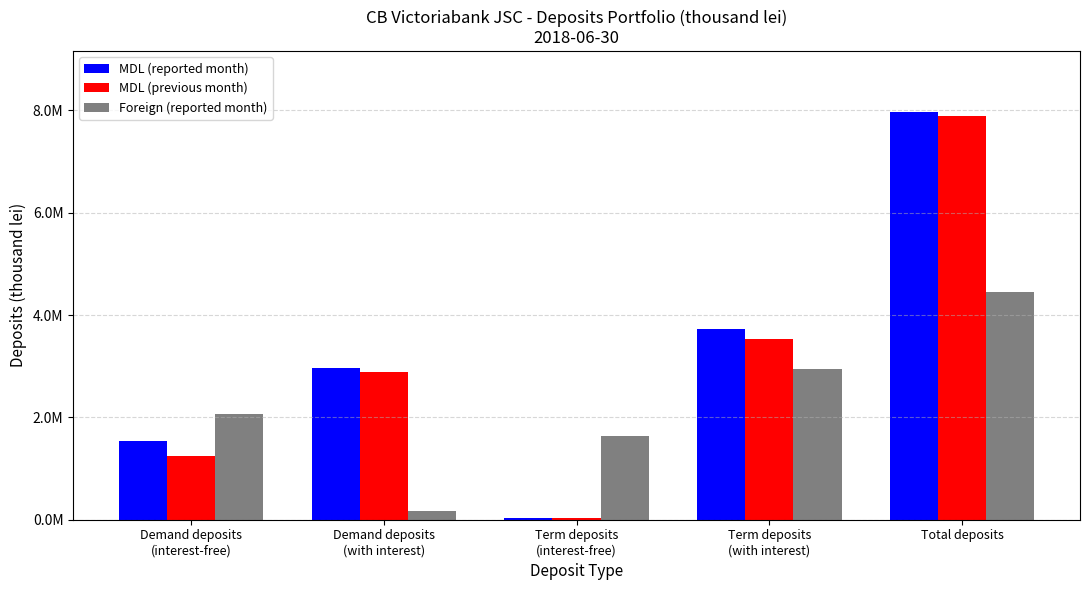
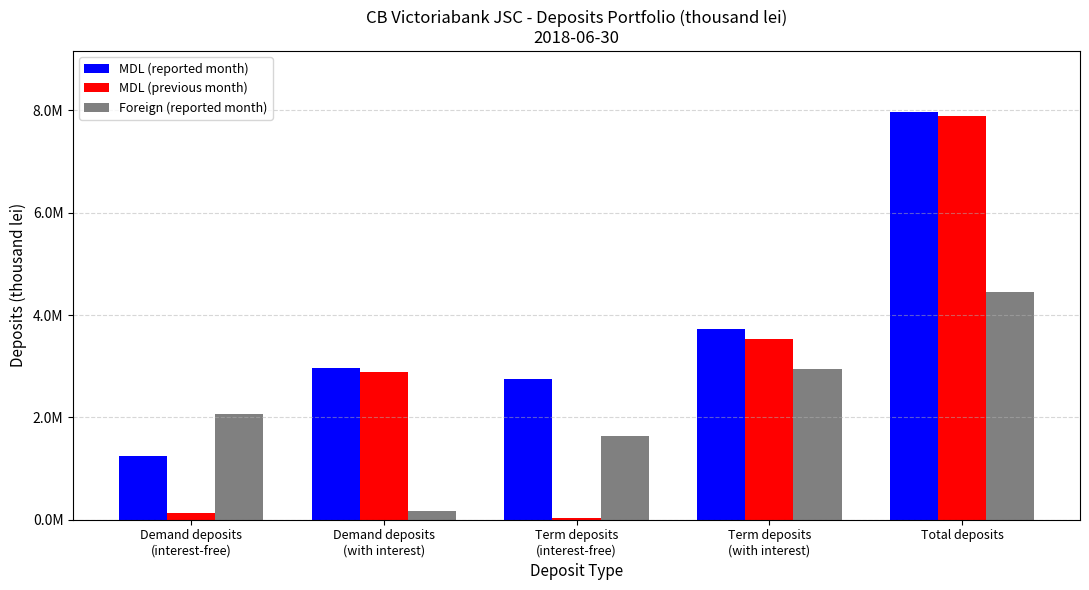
  {
    "MDL (reported month)": {
-     "Demand deposits (interest-free)": 1500000,
+     "Demand deposits (interest-free)": 1200000,
      "Demand deposits (with interest)": 3000000,
-     "Term deposits (interest-free)": 0,
+     "Term deposits (interest-free)": 2700000,
      "Term deposits (with interest)": 3700000,
      "Total deposits": 8000000
    },
    "MDL (previous month)": {
-     "Demand deposits (interest-free)": 1200000,
+     "Demand deposits (interest-free)": 100000,
      "Demand deposits (with interest)": 2900000,
      "Term deposits (with interest)": 3500000,
      "Total deposits": 7900000
    },
    "Foreign (reported month)": {
      "Demand deposits (interest-free)": 2100000,
      "Demand deposits (with interest)": 200000,
      "Term deposits (interest-free)": 1600000,
      "Term deposits (with interest)": 2900000,
      "Total deposits": 4400000
    }
  }
